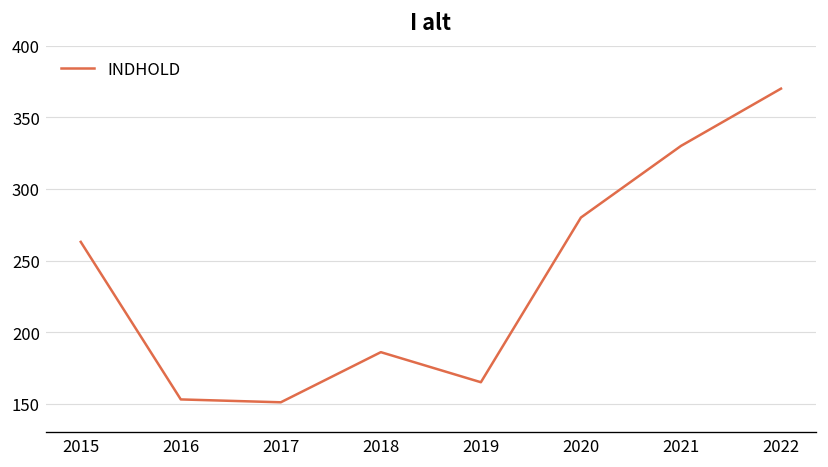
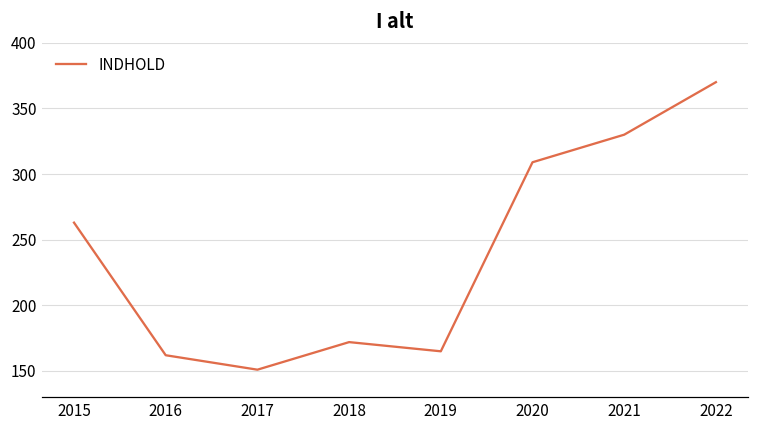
  {
    "2015": 263,
-   "2016": 153,
+   "2016": 162,
    "2017": 151,
-   "2018": 186,
+   "2018": 172,
    "2019": 165,
-   "2020": 280,
+   "2020": 309,
    "2021": 330,
    "2022": 370
  }
